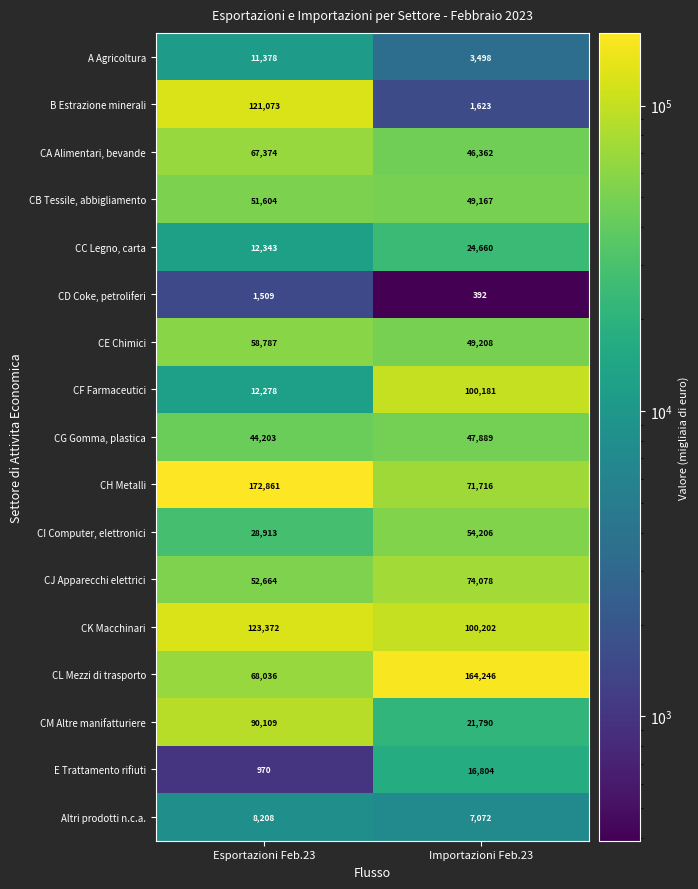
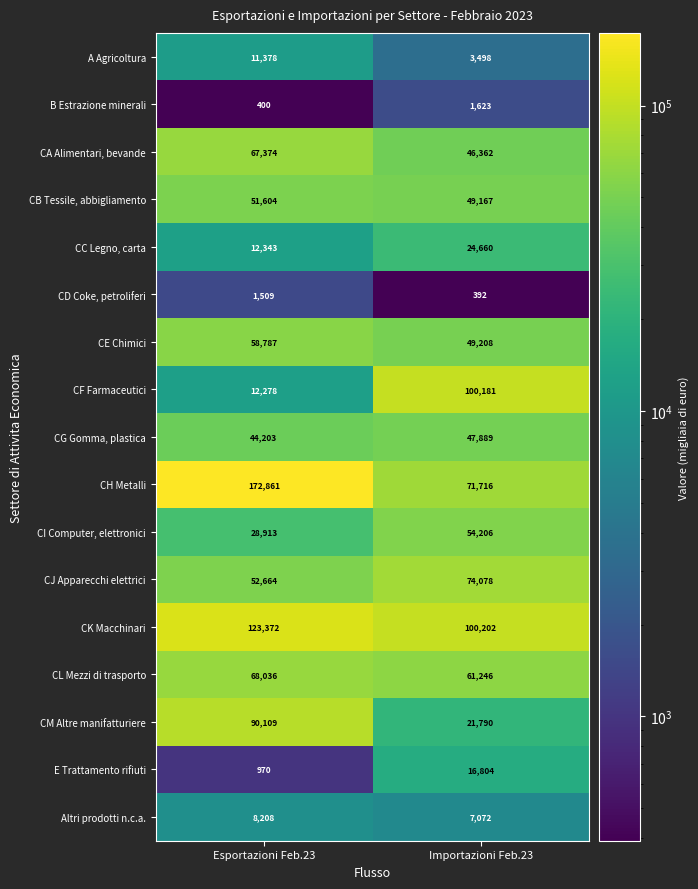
  {
    "A Agricoltura": {
      "Esportazioni Feb.23": "11,378",
      "Importazioni Feb.23": "3,498"
    },
    "B Estrazione minerali": {
-     "Esportazioni Feb.23": "121,073",
+     "Esportazioni Feb.23": "400",
      "Importazioni Feb.23": "1,623"
    },
    "CA Alimentari, bevande": {
      "Esportazioni Feb.23": "67,374",
      "Importazioni Feb.23": "46,362"
    },
    "CB Tessile, abbigliamento": {
      "Esportazioni Feb.23": "51,604",
      "Importazioni Feb.23": "49,167"
    },
    "CC Legno, carta": {
      "Esportazioni Feb.23": "12,343",
      "Importazioni Feb.23": "24,660"
    },
    "CD Coke, petroliferi": {
      "Esportazioni Feb.23": "1,509",
      "Importazioni Feb.23": "392"
    },
    "CE Chimici": {
      "Esportazioni Feb.23": "58,787",
      "Importazioni Feb.23": "49,208"
    },
    "CF Farmaceutici": {
      "Esportazioni Feb.23": "12,278",
      "Importazioni Feb.23": "100,181"
    },
    "CG Gomma, plastica": {
      "Esportazioni Feb.23": "44,203",
      "Importazioni Feb.23": "47,889"
    },
    "CH Metalli": {
      "Esportazioni Feb.23": "172,861",
      "Importazioni Feb.23": "71,716"
    },
    "CI Computer, elettronici": {
      "Esportazioni Feb.23": "28,913",
      "Importazioni Feb.23": "54,206"
    },
    "CJ Apparecchi elettrici": {
      "Esportazioni Feb.23": "52,664",
      "Importazioni Feb.23": "74,078"
    },
    "CK Macchinari": {
      "Esportazioni Feb.23": "123,372",
      "Importazioni Feb.23": "100,202"
    },
    "CL Mezzi di trasporto": {
      "Esportazioni Feb.23": "68,036",
-     "Importazioni Feb.23": "164,246"
+     "Importazioni Feb.23": "61,246"
    },
    "CM Altre manifatturiere": {
      "Esportazioni Feb.23": "90,109",
      "Importazioni Feb.23": "21,790"
    },
    "E Trattamento rifiuti": {
      "Esportazioni Feb.23": "970",
      "Importazioni Feb.23": "16,804"
    },
    "Altri prodotti n.c.a.": {
      "Esportazioni Feb.23": "8,208",
      "Importazioni Feb.23": "7,072"
    }
  }
